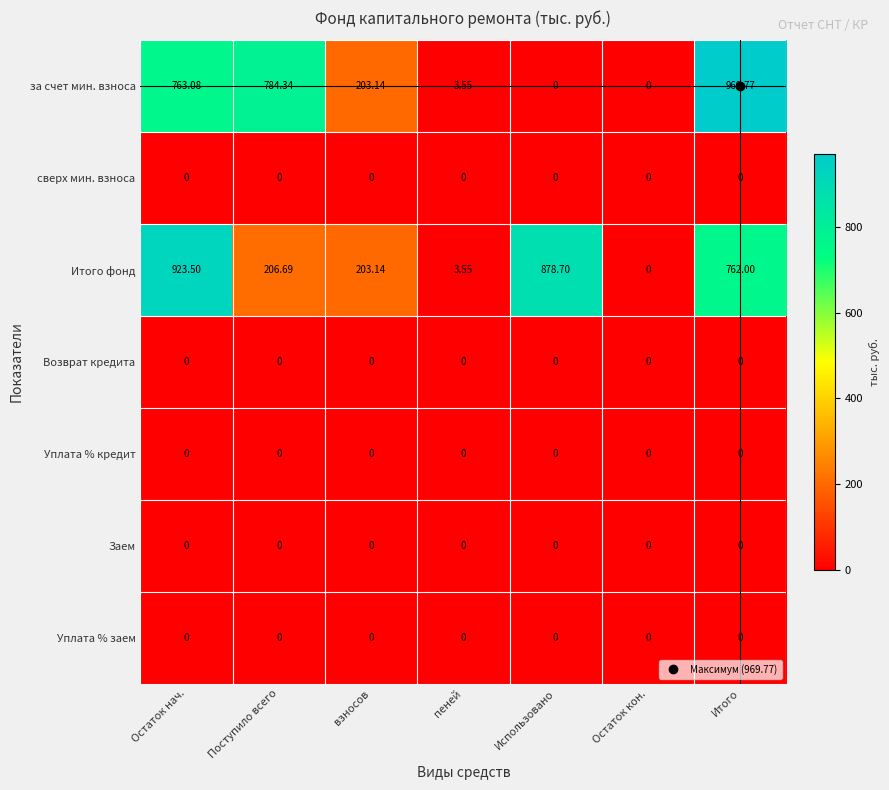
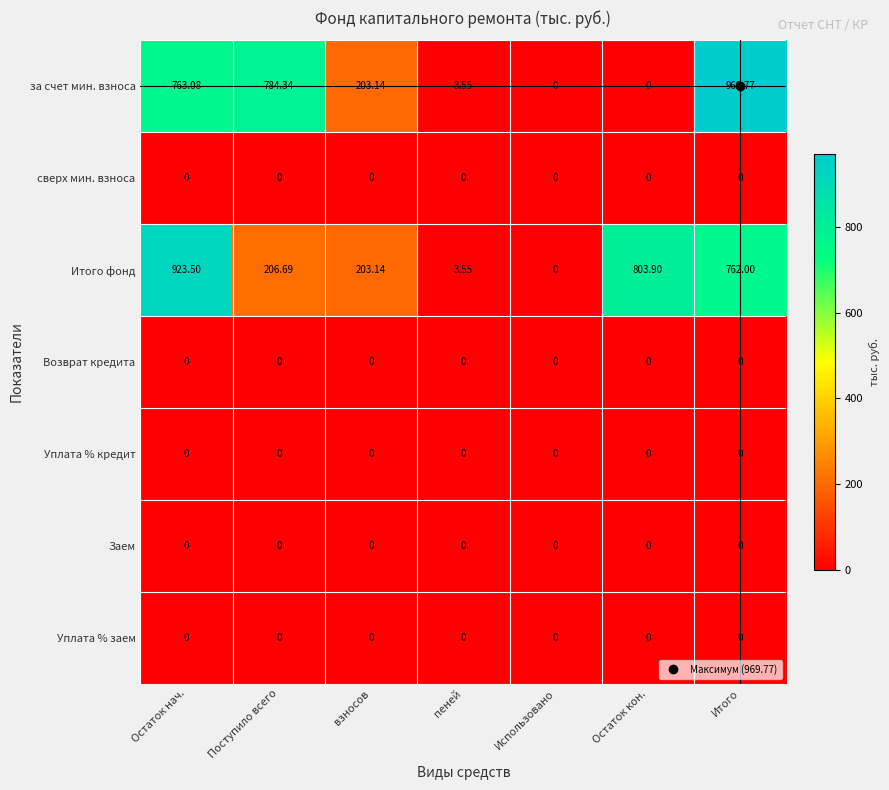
  {
    "за счет мин. взноса": {
      "Остаток нач.": 763.08,
      "Поступило всего": 784.34,
      "взносов": 203.14,
      "пеней": 3.55,
      "Использовано": 0,
      "Остаток кон.": 0
    },
    "сверх мин. взноса": {
      "Остаток нач.": 0,
      "Поступило всего": 0,
      "взносов": 0,
      "пеней": 0,
      "Использовано": 0,
      "Остаток кон.": 0,
      "Итого": 0
    },
    "Итого фонд": {
      "Остаток нач.": 923.50,
      "Поступило всего": 206.69,
      "взносов": 203.14,
      "пеней": 3.55,
-     "Использовано": 878.70,
-     "Остаток кон.": 0,
+     "Использовано": 0,
+     "Остаток кон.": 803.90,
      "Итого": 762.00
    },
    "Возврат кредита": {
      "Остаток нач.": 0,
      "Поступило всего": 0,
      "взносов": 0,
      "пеней": 0,
      "Использовано": 0,
      "Остаток кон.": 0,
      "Итого": 0
    },
    "Уплата % кредит": {
      "Остаток нач.": 0,
      "Поступило всего": 0,
      "взносов": 0,
      "пеней": 0,
      "Использовано": 0,
      "Остаток кон.": 0,
      "Итого": 0
    },
    "Заем": {
      "Остаток нач.": 0,
      "Поступило всего": 0,
      "взносов": 0,
      "пеней": 0,
      "Использовано": 0,
      "Остаток кон.": 0,
      "Итого": 0
    },
    "Уплата % заем": {
      "Остаток нач.": 0,
      "Поступило всего": 0,
      "взносов": 0,
      "пеней": 0,
      "Использовано": 0,
      "Остаток кон.": 0,
      "Итого": 0
    }
  }
